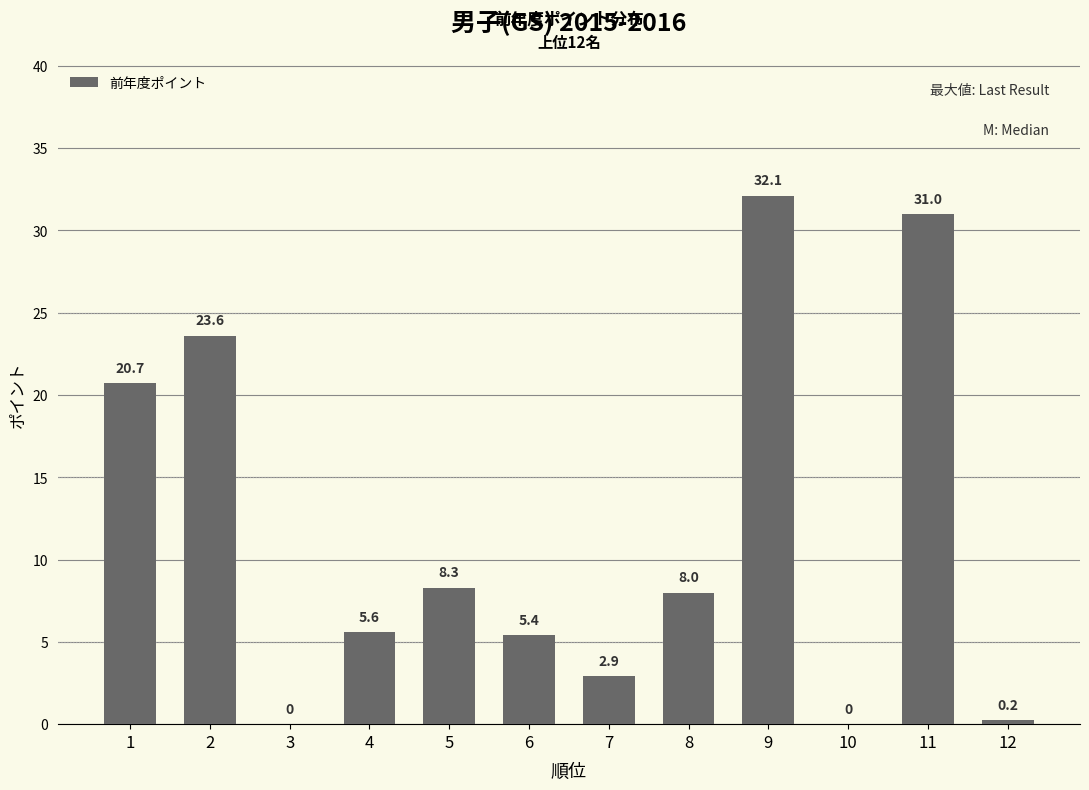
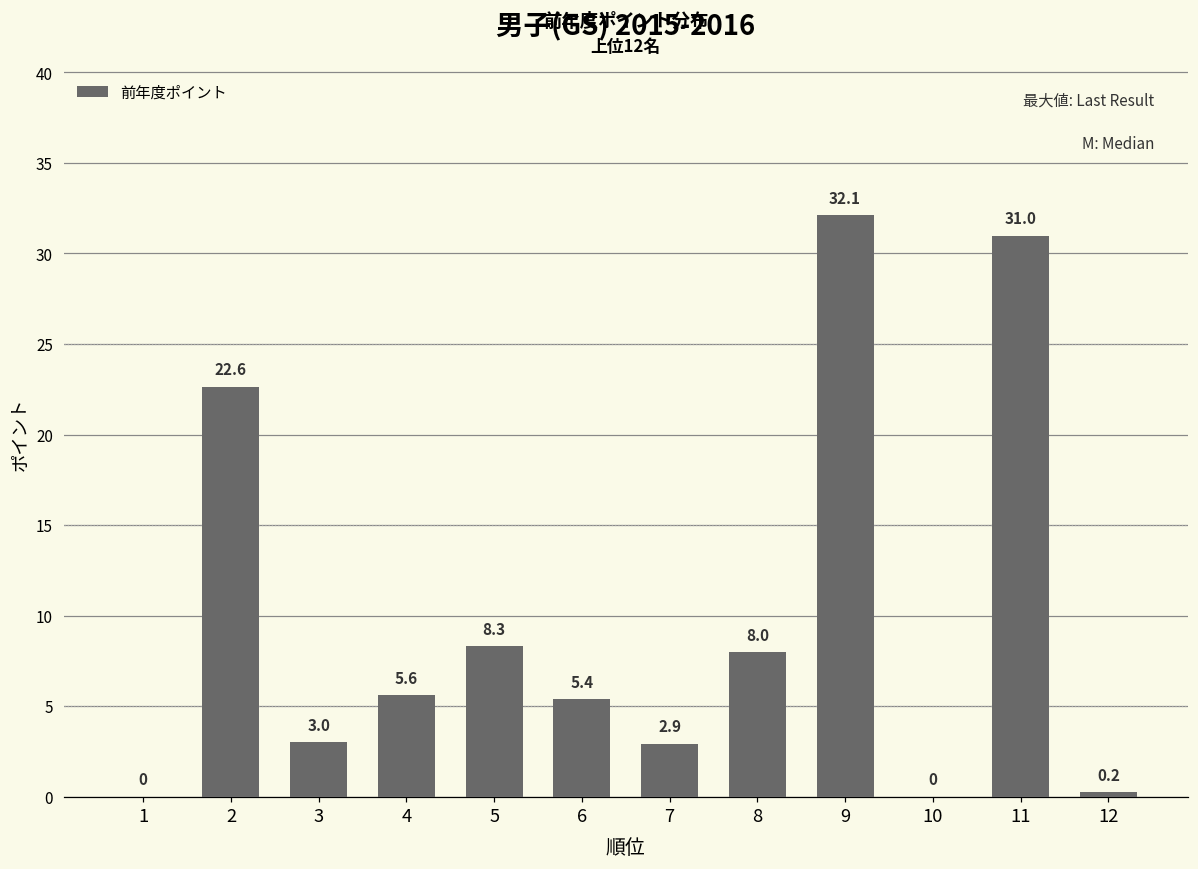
  {
-   "1": 20.7,
-   "2": 23.6,
-   "3": 0,
+   "1": 0,
+   "2": 22.6,
+   "3": 3.0,
    "4": 5.6,
    "5": 8.3,
    "6": 5.4,
    "7": 2.9,
    "8": 8.0,
    "9": 32.1,
    "10": 0,
    "11": 31.0,
    "12": 0.2
  }
